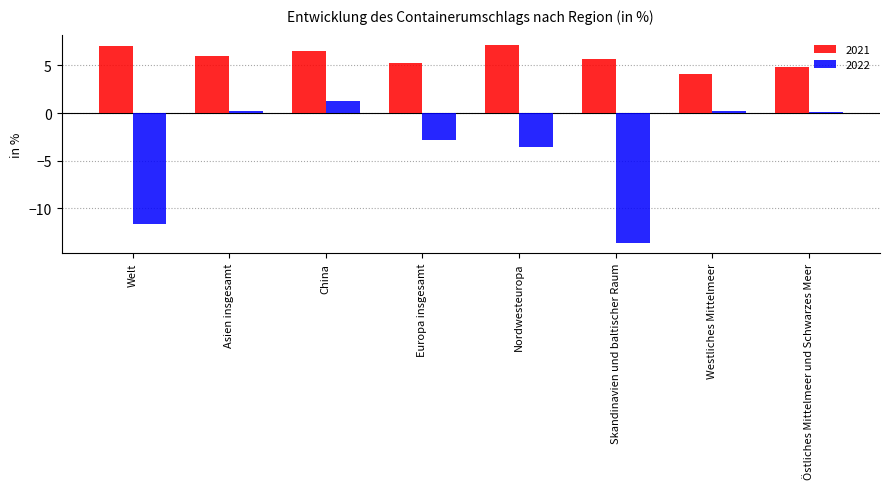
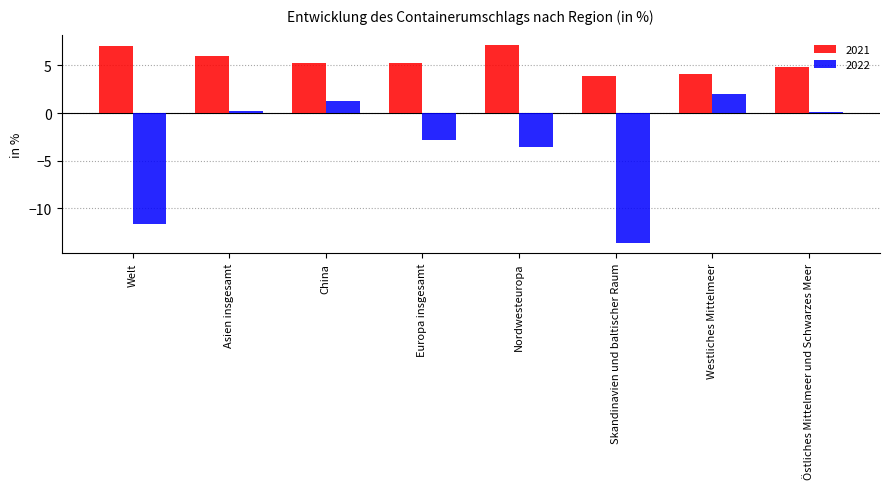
  {
    "2021": {
      "Welt": 7,
      "Asien insgesamt": 6,
-     "China": 7,
+     "China": 5,
      "Europa insgesamt": 5,
      "Nordwesteuropa": 7,
-     "Skandinavien und baltischer Raum": 6,
+     "Skandinavien und baltischer Raum": 4,
      "Westliches Mittelmeer": 4,
      "Östliches Mittelmeer und Schwarzes Meer": 5
    },
    "2022": {
      "Welt": -12,
      "China": 1,
      "Europa insgesamt": -3,
      "Nordwesteuropa": -4,
      "Skandinavien und baltischer Raum": -14,
-     "Westliches Mittelmeer": 0
+     "Westliches Mittelmeer": 2
    }
  }
